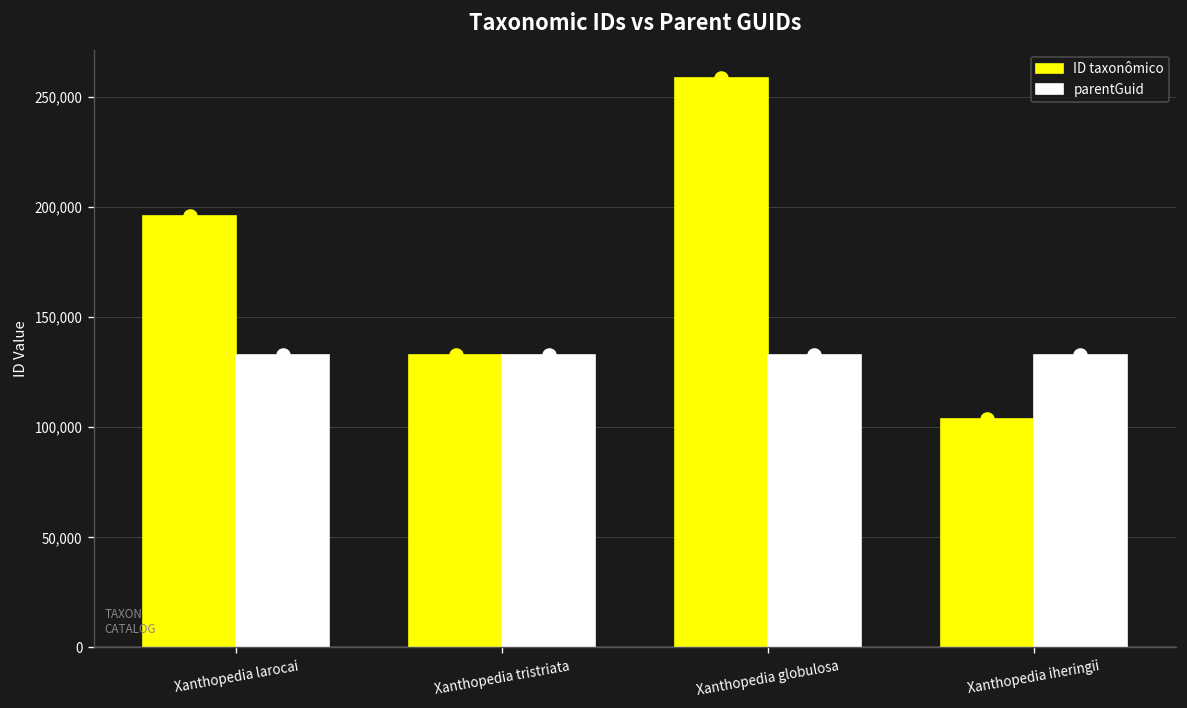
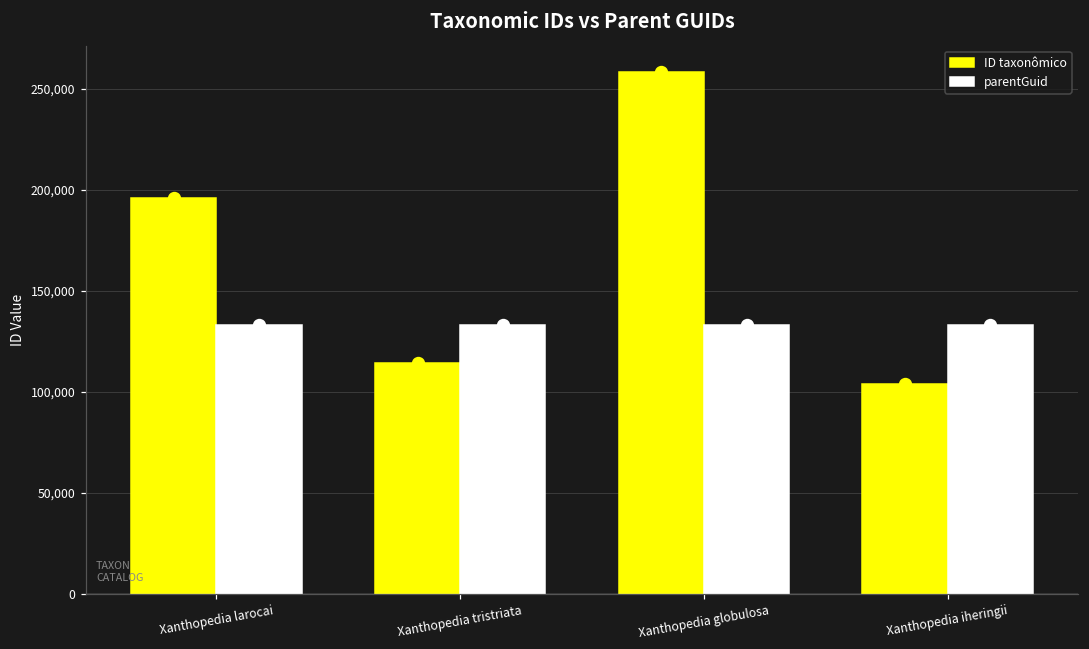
  {
    "ID taxonômico": {
      "Xanthopedia larocai": "196,000",
-     "Xanthopedia tristriata": "133,000",
+     "Xanthopedia tristriata": "114,000",
      "Xanthopedia globulosa": "258,000",
      "Xanthopedia iheringii": "104,000"
    },
    "parentGuid": {
      "Xanthopedia larocai": "133,000",
      "Xanthopedia tristriata": "133,000",
      "Xanthopedia globulosa": "133,000",
      "Xanthopedia iheringii": "133,000"
    }
  }
